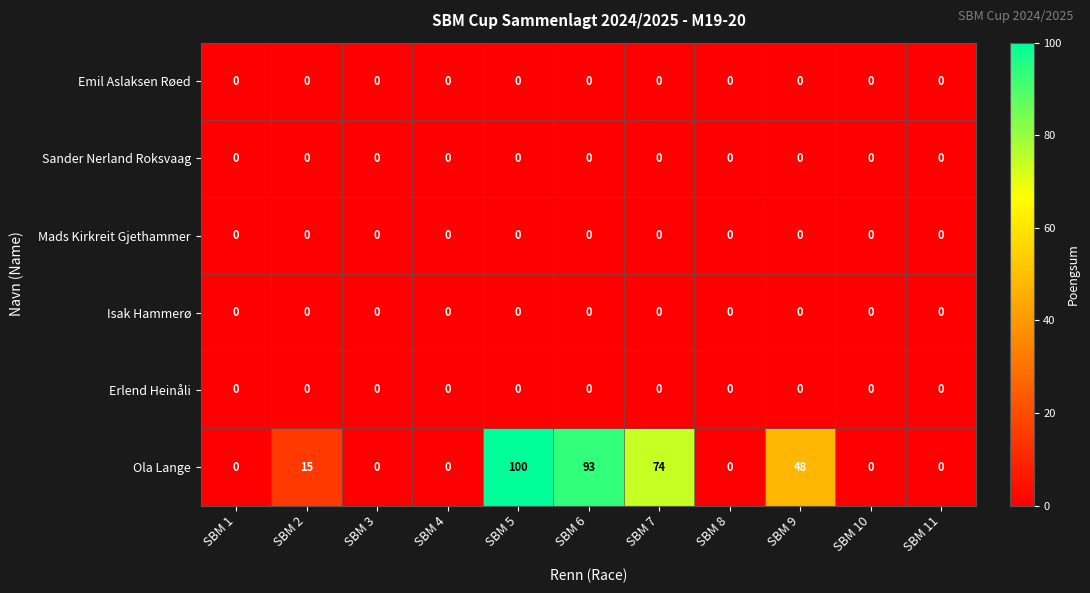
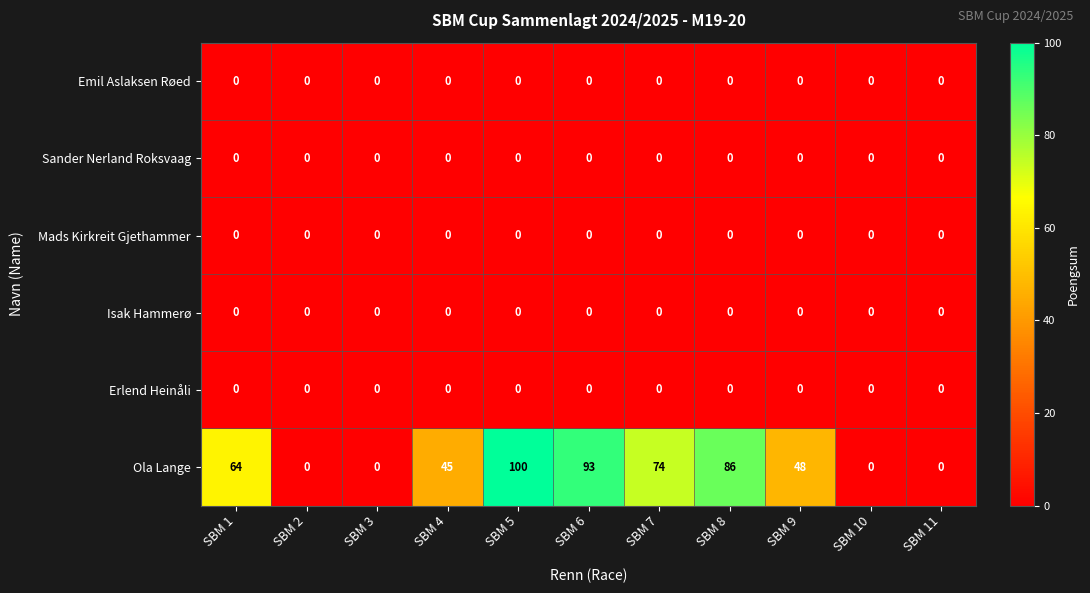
  {
    "Emil Aslaksen Røed": {
      "SBM 1": 0,
      "SBM 2": 0,
      "SBM 3": 0,
      "SBM 4": 0,
      "SBM 5": 0,
      "SBM 6": 0,
      "SBM 7": 0,
      "SBM 8": 0,
      "SBM 9": 0,
      "SBM 10": 0,
      "SBM 11": 0
    },
    "Sander Nerland Roksvaag": {
      "SBM 1": 0,
      "SBM 2": 0,
      "SBM 3": 0,
      "SBM 4": 0,
      "SBM 5": 0,
      "SBM 6": 0,
      "SBM 7": 0,
      "SBM 8": 0,
      "SBM 9": 0,
      "SBM 10": 0,
      "SBM 11": 0
    },
    "Mads Kirkreit Gjethammer": {
      "SBM 1": 0,
      "SBM 2": 0,
      "SBM 3": 0,
      "SBM 4": 0,
      "SBM 5": 0,
      "SBM 6": 0,
      "SBM 7": 0,
      "SBM 8": 0,
      "SBM 9": 0,
      "SBM 10": 0,
      "SBM 11": 0
    },
    "Isak Hammerø": {
      "SBM 1": 0,
      "SBM 2": 0,
      "SBM 3": 0,
      "SBM 4": 0,
      "SBM 5": 0,
      "SBM 6": 0,
      "SBM 7": 0,
      "SBM 8": 0,
      "SBM 9": 0,
      "SBM 10": 0,
      "SBM 11": 0
    },
    "Erlend Heinåli": {
      "SBM 1": 0,
      "SBM 2": 0,
      "SBM 3": 0,
      "SBM 4": 0,
      "SBM 5": 0,
      "SBM 6": 0,
      "SBM 7": 0,
      "SBM 8": 0,
      "SBM 9": 0,
      "SBM 10": 0,
      "SBM 11": 0
    },
    "Ola Lange": {
-     "SBM 1": 0,
-     "SBM 2": 15,
+     "SBM 1": 64,
+     "SBM 2": 0,
      "SBM 3": 0,
-     "SBM 4": 0,
+     "SBM 4": 45,
      "SBM 5": 100,
      "SBM 6": 93,
      "SBM 7": 74,
-     "SBM 8": 0,
+     "SBM 8": 86,
      "SBM 9": 48,
      "SBM 10": 0,
      "SBM 11": 0
    }
  }
